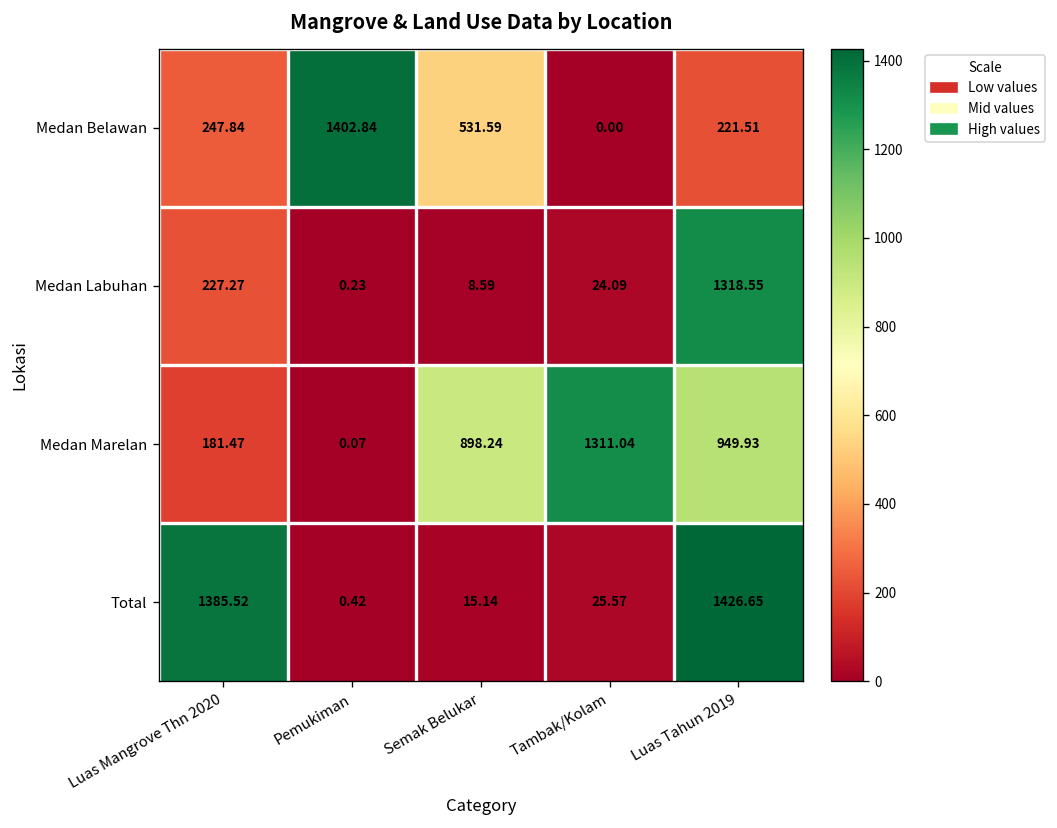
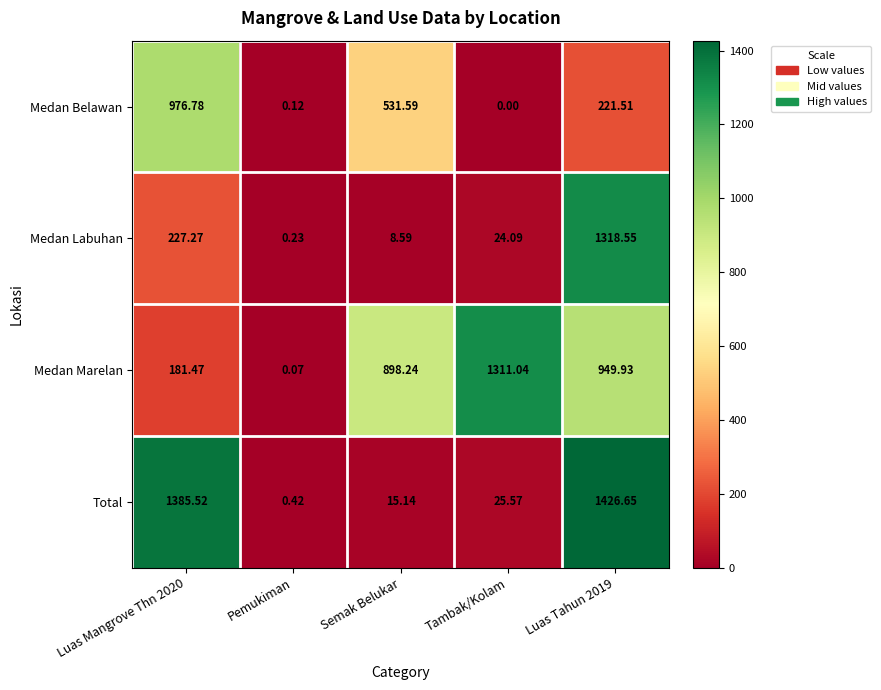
  {
    "Medan Belawan": {
-     "Luas Mangrove Thn 2020": 247.84,
-     "Pemukiman": 1402.84,
+     "Luas Mangrove Thn 2020": 976.78,
+     "Pemukiman": 0.12,
      "Semak Belukar": 531.59,
      "Tambak/Kolam": 0.00,
      "Luas Tahun 2019": 221.51
    },
    "Medan Labuhan": {
      "Luas Mangrove Thn 2020": 227.27,
      "Pemukiman": 0.23,
      "Semak Belukar": 8.59,
      "Tambak/Kolam": 24.09,
      "Luas Tahun 2019": 1318.55
    },
    "Medan Marelan": {
      "Luas Mangrove Thn 2020": 181.47,
      "Pemukiman": 0.07,
      "Semak Belukar": 898.24,
      "Tambak/Kolam": 1311.04,
      "Luas Tahun 2019": 949.93
    },
    "Total": {
      "Luas Mangrove Thn 2020": 1385.52,
      "Pemukiman": 0.42,
      "Semak Belukar": 15.14,
      "Tambak/Kolam": 25.57,
      "Luas Tahun 2019": 1426.65
    }
  }
